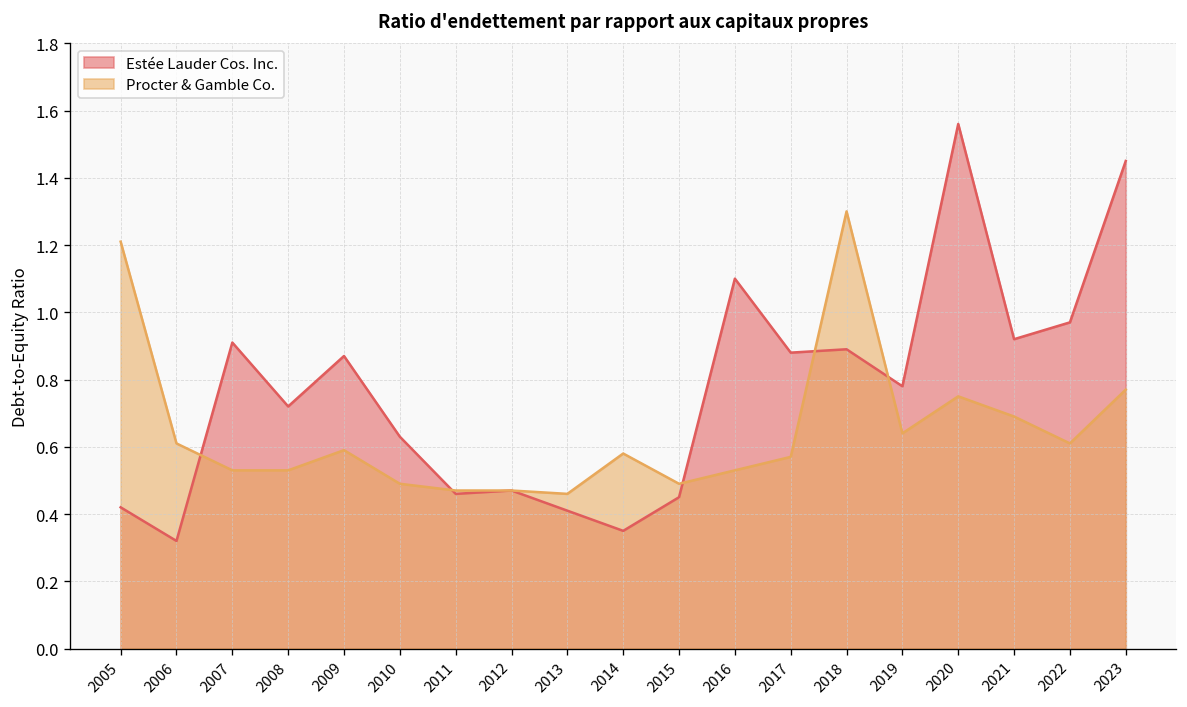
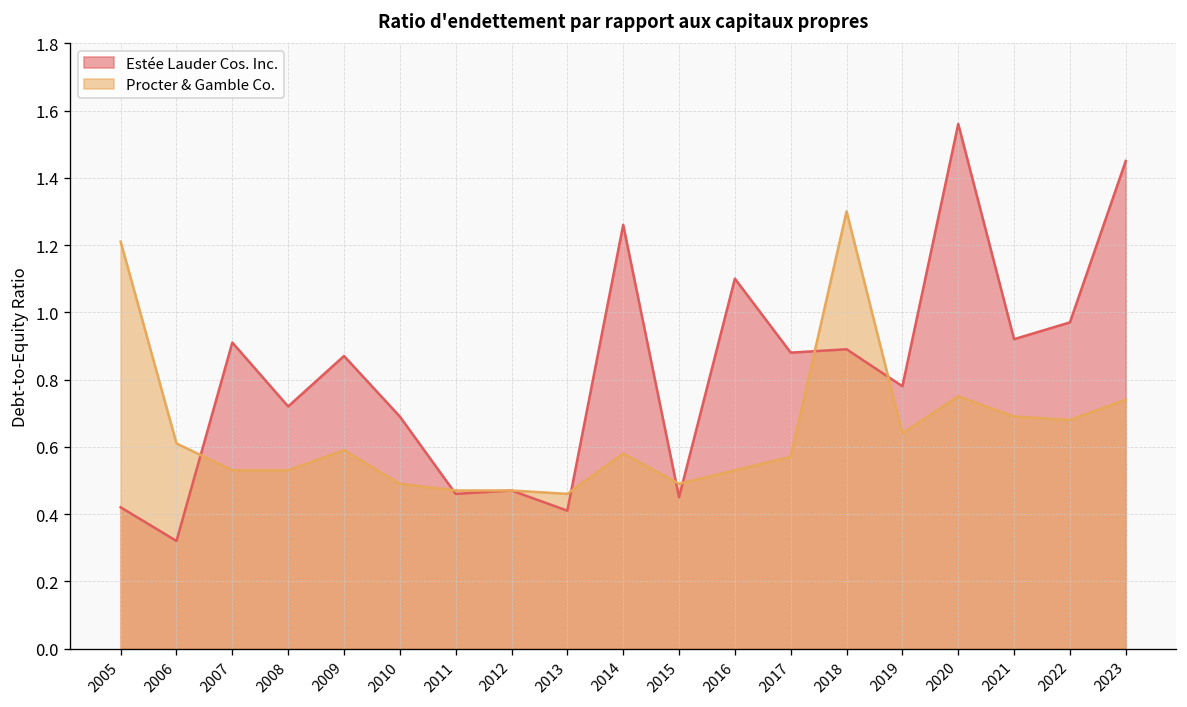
  {
    "Estée Lauder Cos. Inc.": {
      "2005": 0.42,
      "2006": 0.32,
      "2007": 0.91,
      "2008": 0.72,
      "2009": 0.87,
-     "2010": 0.63,
+     "2010": 0.69,
      "2011": 0.46,
      "2013": 0.41,
-     "2014": 0.35,
+     "2014": 1.26,
      "2015": 0.45,
      "2016": 1.10,
      "2017": 0.88,
      "2018": 0.89,
      "2019": 0.78,
      "2020": 1.56,
      "2021": 0.92,
      "2022": 0.97,
      "2023": 1.45
    },
    "Procter & Gamble Co.": {
      "2005": 1.21,
      "2006": 0.61,
      "2007": 0.53,
      "2008": 0.53,
      "2009": 0.59,
      "2010": 0.49,
      "2011": 0.47,
      "2013": 0.46,
      "2014": 0.58,
      "2015": 0.49,
      "2016": 0.53,
      "2017": 0.57,
      "2018": 1.30,
      "2019": 0.64,
      "2020": 0.75,
      "2021": 0.69,
-     "2022": 0.61,
-     "2023": 0.77
+     "2022": 0.68,
+     "2023": 0.74
    }
  }
